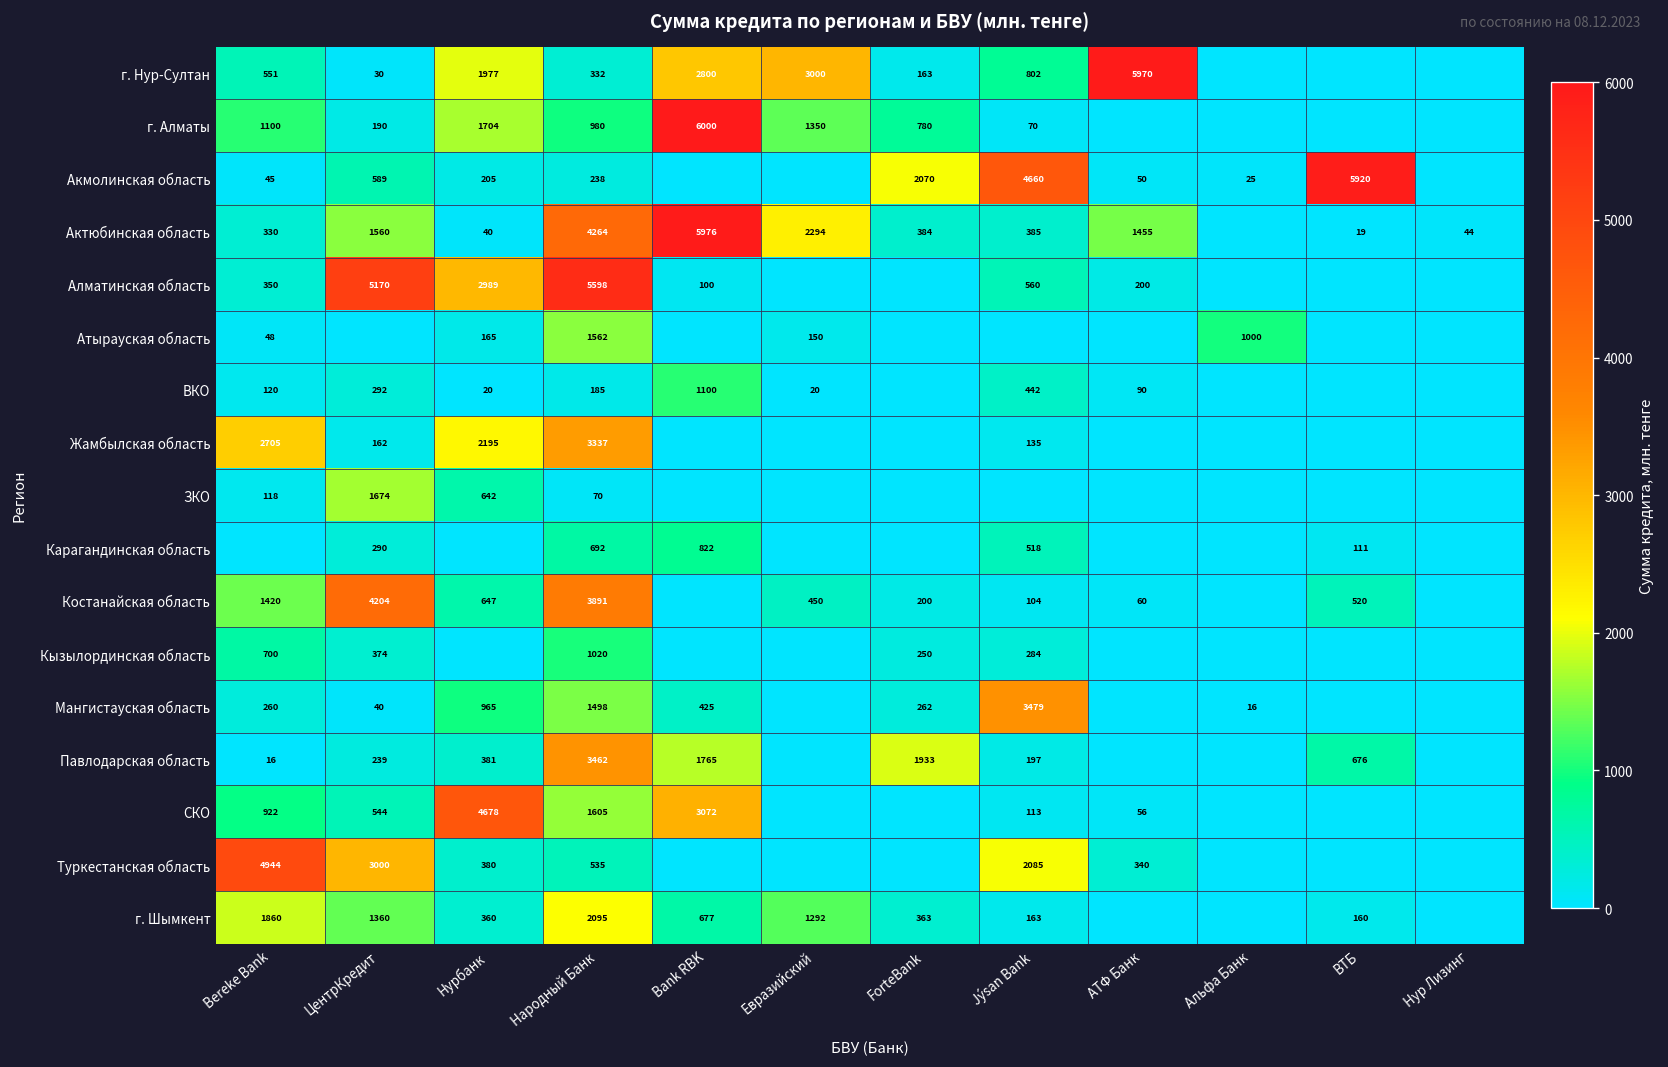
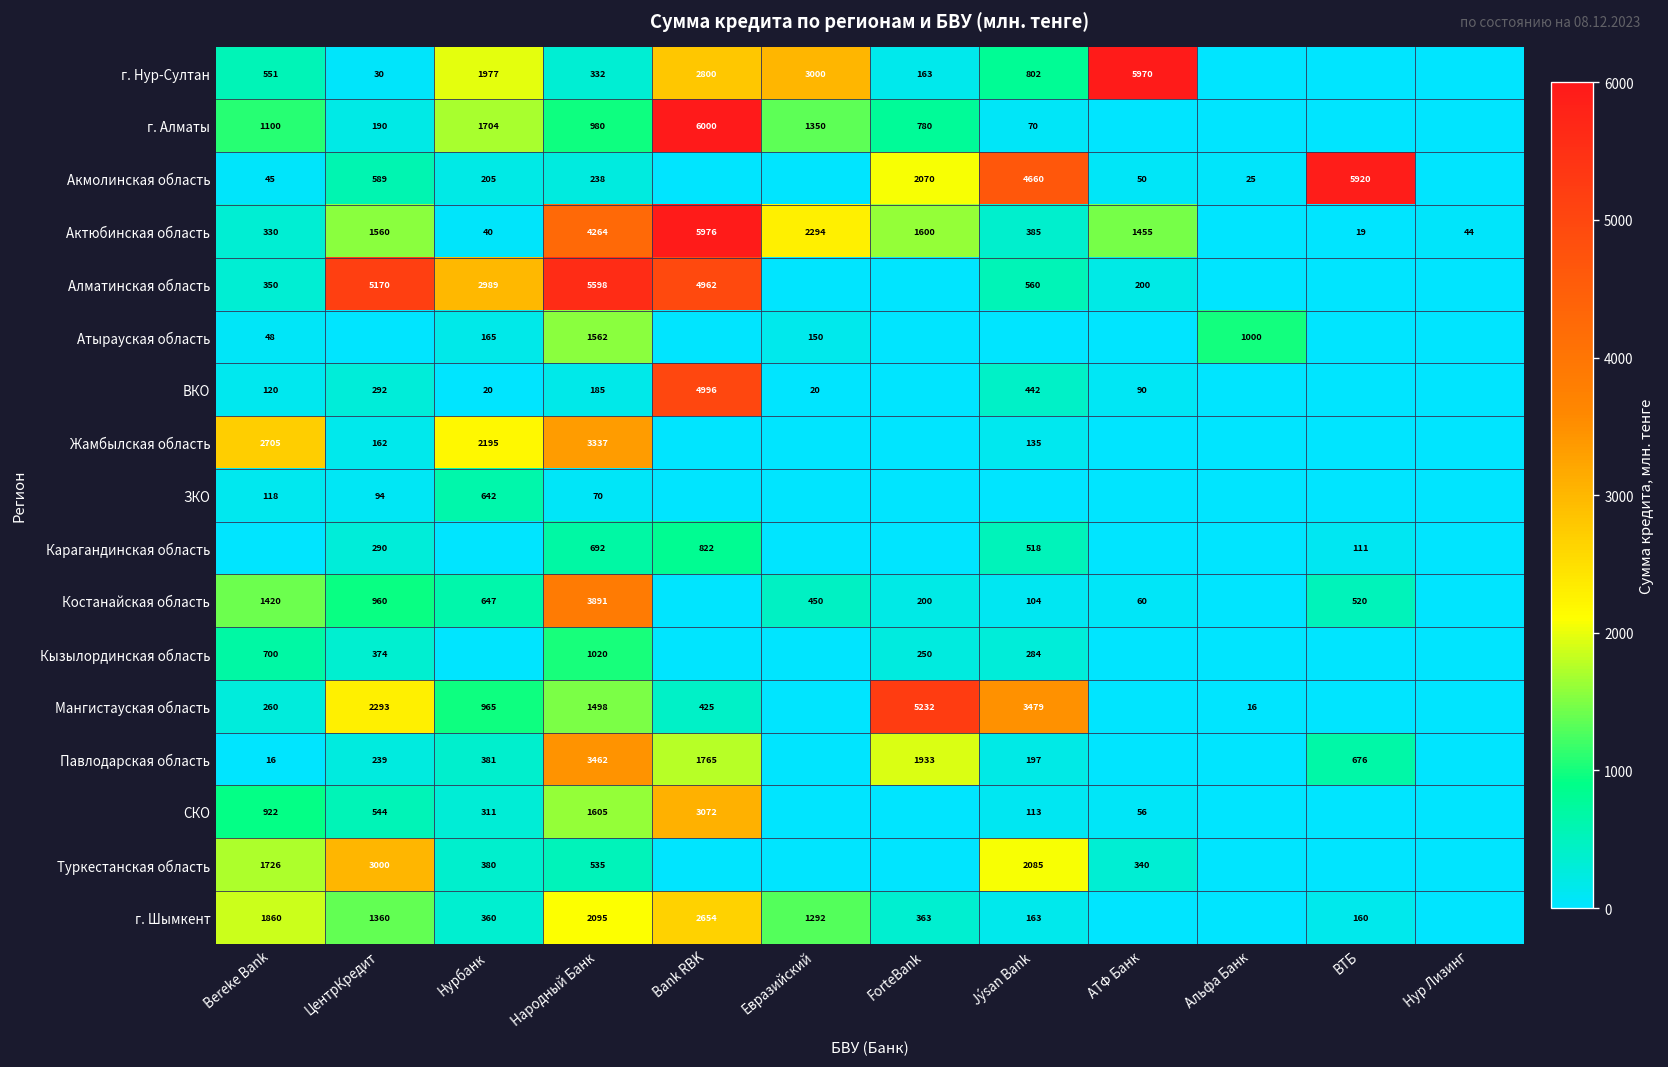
  {
    "г. Нур-Султан": {
      "Bereke Bank": 551,
      "ЦентрКредит": 30,
      "Нурбанк": 1977,
      "Народный Банк": 332,
      "Bank RBK": 2800,
      "Евразийский": 3000,
      "ForteBank": 163,
      "Jýsan Bank": 802,
      "АТФ Банк": 5970
    },
    "г. Алматы": {
      "Bereke Bank": 1100,
      "ЦентрКредит": 190,
      "Нурбанк": 1704,
      "Народный Банк": 980,
      "Bank RBK": 6000,
      "Евразийский": 1350,
      "ForteBank": 780,
      "Jýsan Bank": 70
    },
    "Акмолинская область": {
      "Bereke Bank": 45,
      "ЦентрКредит": 589,
      "Нурбанк": 205,
      "Народный Банк": 238,
      "ForteBank": 2070,
      "Jýsan Bank": 4660,
      "АТФ Банк": 50,
      "Альфа Банк": 25,
      "ВТБ": 5920
    },
    "Актюбинская область": {
      "Bereke Bank": 330,
      "ЦентрКредит": 1560,
      "Нурбанк": 40,
      "Народный Банк": 4264,
      "Bank RBK": 5976,
      "Евразийский": 2294,
-     "ForteBank": 384,
+     "ForteBank": 1600,
      "Jýsan Bank": 385,
      "АТФ Банк": 1455,
      "ВТБ": 19,
      "Нур Лизинг": 44
    },
    "Алматинская область": {
      "Bereke Bank": 350,
      "ЦентрКредит": 5170,
      "Нурбанк": 2989,
      "Народный Банк": 5598,
-     "Bank RBK": 100,
+     "Bank RBK": 4962,
      "Jýsan Bank": 560,
      "АТФ Банк": 200
    },
    "Атырауская область": {
      "Bereke Bank": 48,
      "Нурбанк": 165,
      "Народный Банк": 1562,
      "Евразийский": 150,
      "Альфа Банк": 1000
    },
    "ВКО": {
      "Bereke Bank": 120,
      "ЦентрКредит": 292,
      "Нурбанк": 20,
      "Народный Банк": 185,
-     "Bank RBK": 1100,
+     "Bank RBK": 4996,
      "Евразийский": 20,
      "Jýsan Bank": 442,
      "АТФ Банк": 90
    },
    "Жамбылская область": {
      "Bereke Bank": 2705,
      "ЦентрКредит": 162,
      "Нурбанк": 2195,
      "Народный Банк": 3337,
      "Jýsan Bank": 135
    },
    "ЗКО": {
      "Bereke Bank": 118,
-     "ЦентрКредит": 1674,
+     "ЦентрКредит": 94,
      "Нурбанк": 642,
      "Народный Банк": 70
    },
    "Карагандинская область": {
      "ЦентрКредит": 290,
      "Народный Банк": 692,
      "Bank RBK": 822,
      "Jýsan Bank": 518,
      "ВТБ": 111
    },
    "Костанайская область": {
      "Bereke Bank": 1420,
-     "ЦентрКредит": 4204,
+     "ЦентрКредит": 960,
      "Нурбанк": 647,
      "Народный Банк": 3891,
      "Евразийский": 450,
      "ForteBank": 200,
      "Jýsan Bank": 104,
      "АТФ Банк": 60,
      "ВТБ": 520
    },
    "Кызылординская область": {
      "Bereke Bank": 700,
      "ЦентрКредит": 374,
      "Народный Банк": 1020,
      "ForteBank": 250,
      "Jýsan Bank": 284
    },
    "Мангистауская область": {
      "Bereke Bank": 260,
-     "ЦентрКредит": 40,
+     "ЦентрКредит": 2293,
      "Нурбанк": 965,
      "Народный Банк": 1498,
      "Bank RBK": 425,
-     "ForteBank": 262,
+     "ForteBank": 5232,
      "Jýsan Bank": 3479,
      "Альфа Банк": 16
    },
    "Павлодарская область": {
      "Bereke Bank": 16,
      "ЦентрКредит": 239,
      "Нурбанк": 381,
      "Народный Банк": 3462,
      "Bank RBK": 1765,
      "ForteBank": 1933,
      "Jýsan Bank": 197,
      "ВТБ": 676
    },
    "СКО": {
      "Bereke Bank": 922,
      "ЦентрКредит": 544,
-     "Нурбанк": 4678,
+     "Нурбанк": 311,
      "Народный Банк": 1605,
      "Bank RBK": 3072,
      "Jýsan Bank": 113,
      "АТФ Банк": 56
    },
    "Туркестанская область": {
-     "Bereke Bank": 4944,
+     "Bereke Bank": 1726,
      "ЦентрКредит": 3000,
      "Нурбанк": 380,
      "Народный Банк": 535,
      "Jýsan Bank": 2085,
      "АТФ Банк": 340
    },
    "г. Шымкент": {
      "Bereke Bank": 1860,
      "ЦентрКредит": 1360,
      "Нурбанк": 360,
      "Народный Банк": 2095,
-     "Bank RBK": 677,
+     "Bank RBK": 2654,
      "Евразийский": 1292,
      "ForteBank": 363,
      "Jýsan Bank": 163,
      "ВТБ": 160
    }
  }
